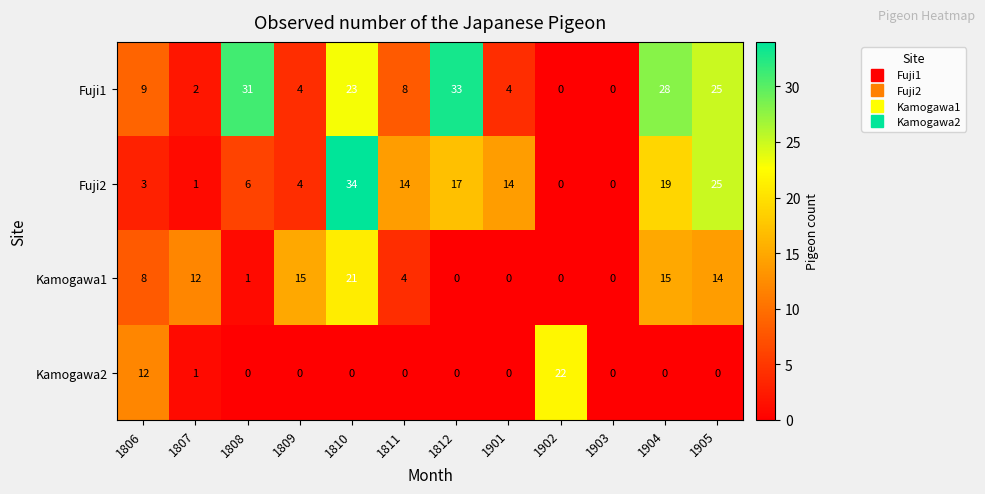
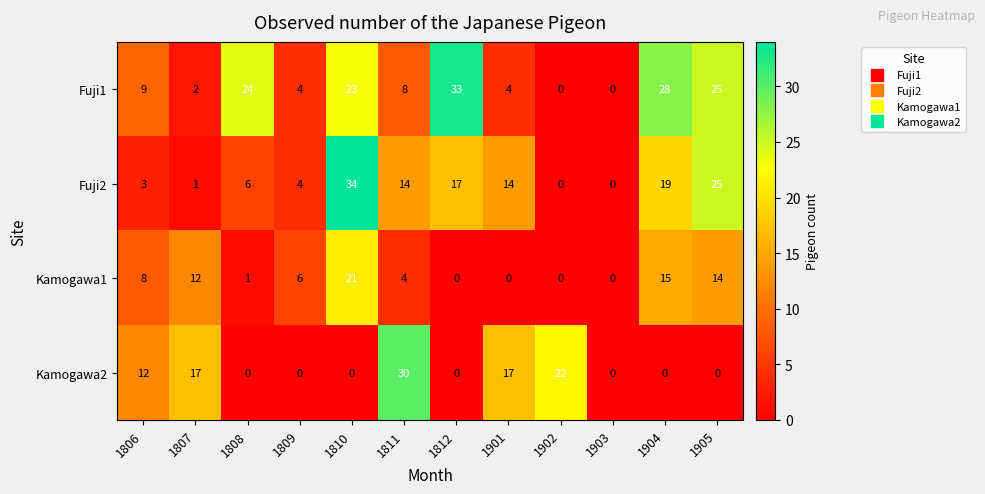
  {
    "Fuji1": {
      "1806": 9,
      "1807": 2,
-     "1808": 31,
+     "1808": 24,
      "1809": 4,
      "1810": 23,
      "1811": 8,
      "1812": 33,
      "1901": 4,
      "1902": 0,
      "1903": 0,
      "1904": 28,
      "1905": 25
    },
    "Fuji2": {
      "1806": 3,
      "1807": 1,
      "1808": 6,
      "1809": 4,
      "1810": 34,
      "1811": 14,
      "1812": 17,
      "1901": 14,
      "1902": 0,
      "1903": 0,
      "1904": 19,
      "1905": 25
    },
    "Kamogawa1": {
      "1806": 8,
      "1807": 12,
      "1808": 1,
-     "1809": 15,
+     "1809": 6,
      "1810": 21,
      "1811": 4,
      "1812": 0,
      "1901": 0,
      "1902": 0,
      "1903": 0,
      "1904": 15,
      "1905": 14
    },
    "Kamogawa2": {
      "1806": 12,
-     "1807": 1,
+     "1807": 17,
      "1808": 0,
      "1809": 0,
      "1810": 0,
-     "1811": 0,
+     "1811": 30,
      "1812": 0,
-     "1901": 0,
+     "1901": 17,
      "1902": 22,
      "1903": 0,
      "1904": 0,
      "1905": 0
    }
  }
